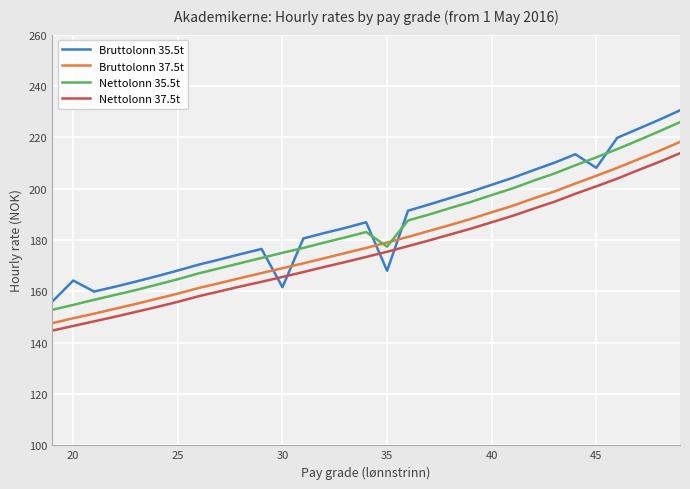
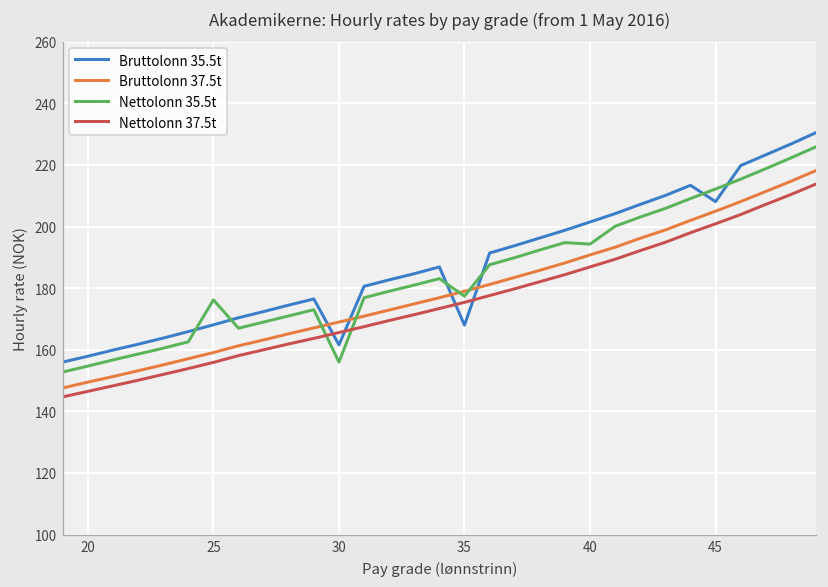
  {
    "Bruttolonn 35.5t": {
-     "20": 164,
+     "20": 158,
      "25": 168,
      "30": 162,
      "35": 168,
      "40": 202,
      "45": 208
    },
    "Nettolonn 35.5t": {
      "20": 155,
-     "25": 165,
-     "30": 175,
+     "25": 176,
+     "30": 156,
      "35": 177,
-     "40": 198,
+     "40": 194,
      "45": 212
    }
  }
